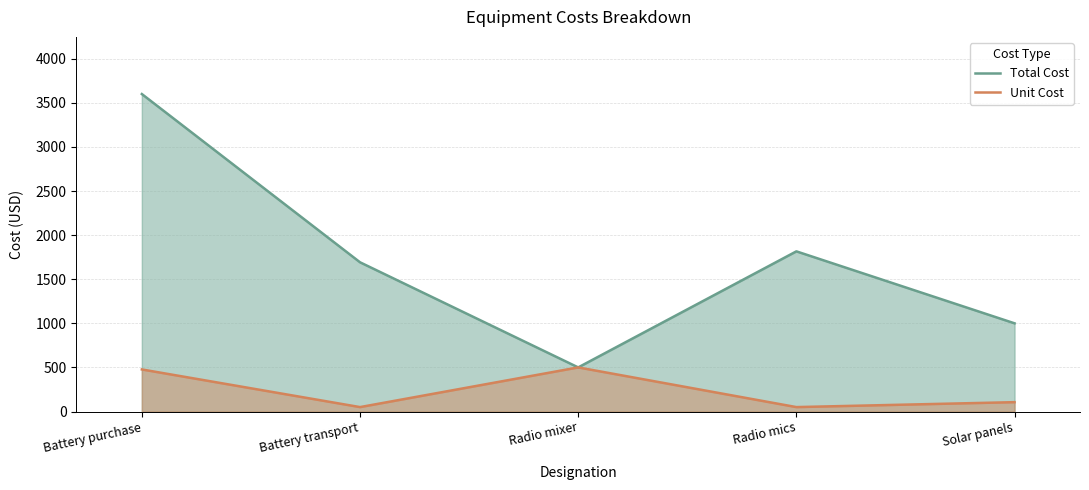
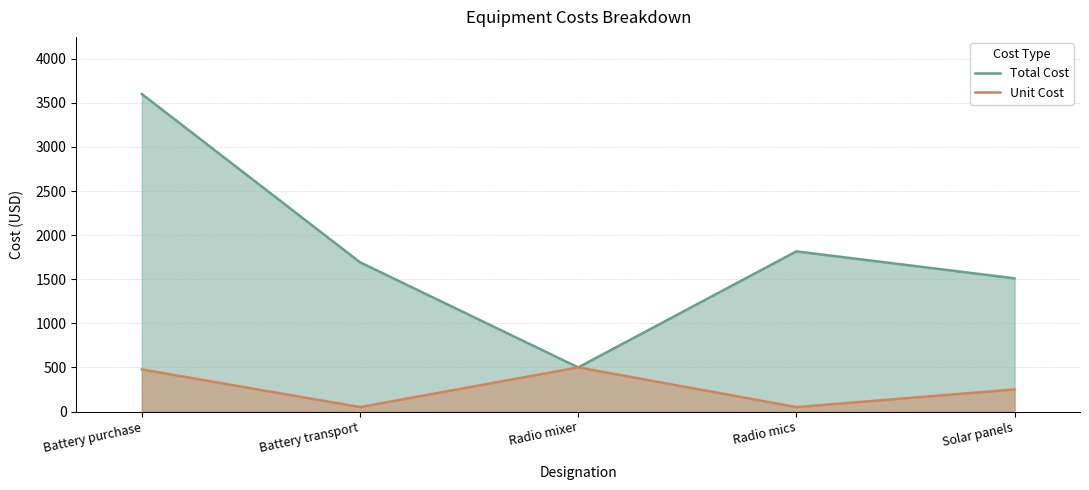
  {
    "Total Cost": {
      "Battery purchase": 3600,
      "Battery transport": 1700,
      "Radio mics": 1800,
-     "Solar panels": 1000
+     "Solar panels": 1500
    },
    "Unit Cost": {
      "Battery purchase": 500,
      "Battery transport": 100,
      "Radio mics": 100,
-     "Solar panels": 100
+     "Solar panels": 300
    }
  }
